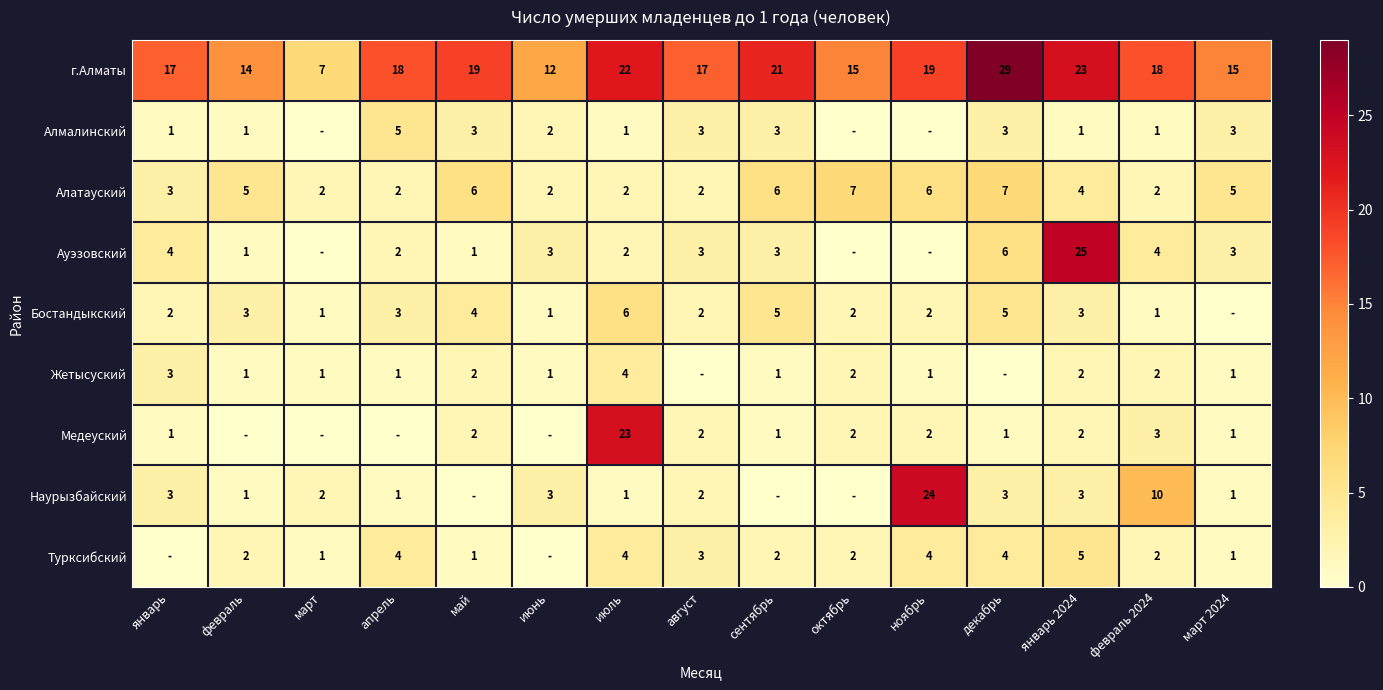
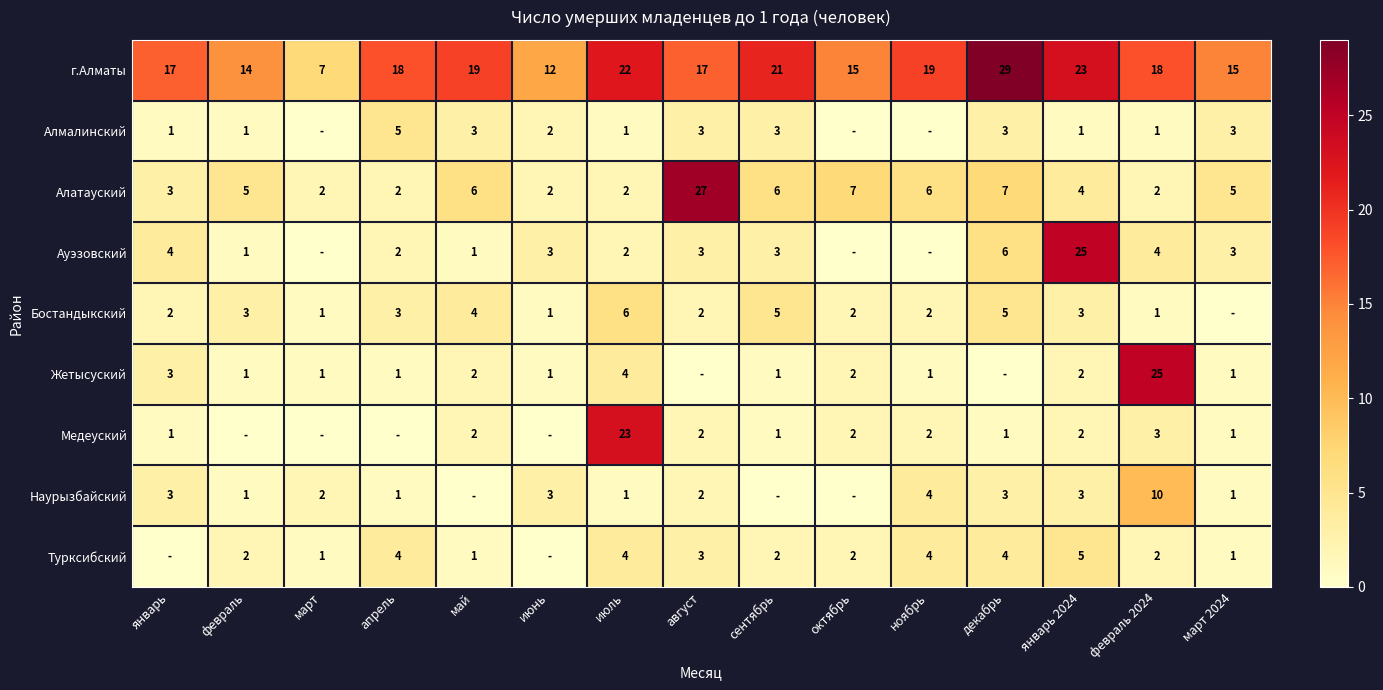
  {
    "г.Алматы": {
      "январь": 17,
      "февраль": 14,
      "март": 7,
      "апрель": 18,
      "май": 19,
      "июнь": 12,
      "июль": 22,
      "август": 17,
      "сентябрь": 21,
      "октябрь": 15,
      "ноябрь": 19,
      "декабрь": 29,
      "январь 2024": 23,
      "февраль 2024": 18,
      "март 2024": 15
    },
    "Алмалинский": {
      "январь": 1,
      "февраль": 1,
      "апрель": 5,
      "май": 3,
      "июнь": 2,
      "июль": 1,
      "август": 3,
      "сентябрь": 3,
      "декабрь": 3,
      "январь 2024": 1,
      "февраль 2024": 1,
      "март 2024": 3
    },
    "Алатауский": {
      "январь": 3,
      "февраль": 5,
      "март": 2,
      "апрель": 2,
      "май": 6,
      "июнь": 2,
      "июль": 2,
-     "август": 2,
+     "август": 27,
      "сентябрь": 6,
      "октябрь": 7,
      "ноябрь": 6,
      "декабрь": 7,
      "январь 2024": 4,
      "февраль 2024": 2,
      "март 2024": 5
    },
    "Ауэзовский": {
      "январь": 4,
      "февраль": 1,
      "апрель": 2,
      "май": 1,
      "июнь": 3,
      "июль": 2,
      "август": 3,
      "сентябрь": 3,
      "декабрь": 6,
      "январь 2024": 25,
      "февраль 2024": 4,
      "март 2024": 3
    },
    "Бостандыкский": {
      "январь": 2,
      "февраль": 3,
      "март": 1,
      "апрель": 3,
      "май": 4,
      "июнь": 1,
      "июль": 6,
      "август": 2,
      "сентябрь": 5,
      "октябрь": 2,
      "ноябрь": 2,
      "декабрь": 5,
      "январь 2024": 3,
      "февраль 2024": 1
    },
    "Жетысуский": {
      "январь": 3,
      "февраль": 1,
      "март": 1,
      "апрель": 1,
      "май": 2,
      "июнь": 1,
      "июль": 4,
      "сентябрь": 1,
      "октябрь": 2,
      "ноябрь": 1,
      "январь 2024": 2,
-     "февраль 2024": 2,
+     "февраль 2024": 25,
      "март 2024": 1
    },
    "Медеуский": {
      "январь": 1,
      "май": 2,
      "июль": 23,
      "август": 2,
      "сентябрь": 1,
      "октябрь": 2,
      "ноябрь": 2,
      "декабрь": 1,
      "январь 2024": 2,
      "февраль 2024": 3,
      "март 2024": 1
    },
    "Наурызбайский": {
      "январь": 3,
      "февраль": 1,
      "март": 2,
      "апрель": 1,
      "июнь": 3,
      "июль": 1,
      "август": 2,
-     "ноябрь": 24,
+     "ноябрь": 4,
      "декабрь": 3,
      "январь 2024": 3,
      "февраль 2024": 10,
      "март 2024": 1
    },
    "Турксибский": {
      "февраль": 2,
      "март": 1,
      "апрель": 4,
      "май": 1,
      "июль": 4,
      "август": 3,
      "сентябрь": 2,
      "октябрь": 2,
      "ноябрь": 4,
      "декабрь": 4,
      "январь 2024": 5,
      "февраль 2024": 2,
      "март 2024": 1
    }
  }
